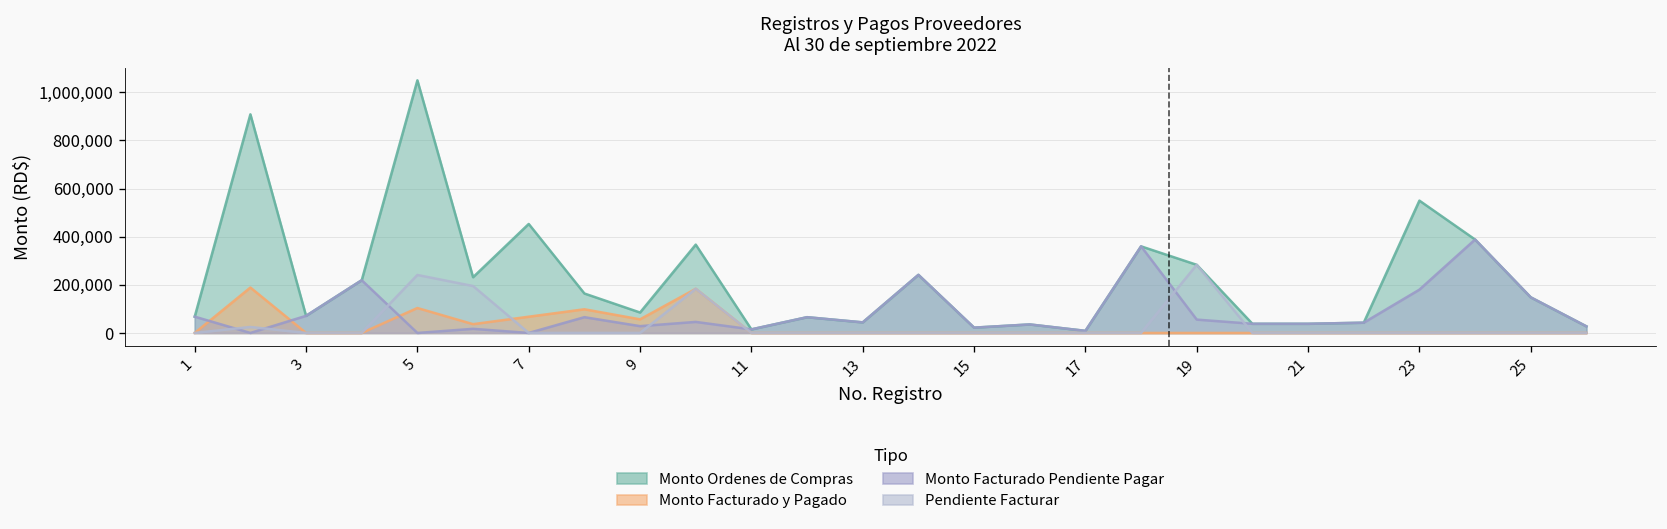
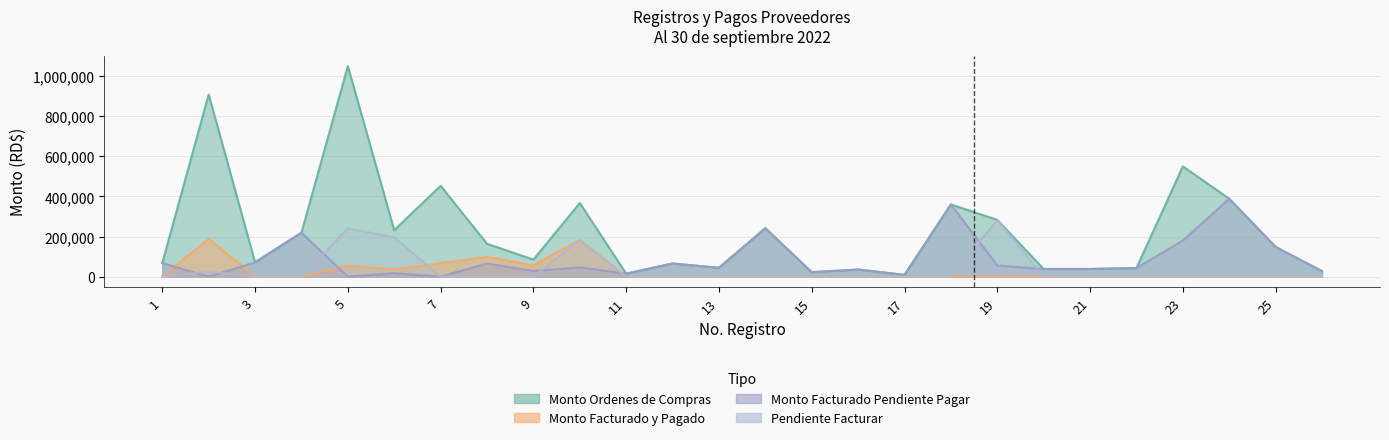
  {
    "Monto Ordenes de Compras": {
      "5": "1,050,000",
      "7": "450,000",
      "9": "80,000",
      "23": "550,000"
    },
    "Monto Facturado y Pagado": {
-     "5": "100,000",
+     "5": "50,000",
      "7": "70,000",
      "9": "60,000",
      "19": "0"
    }
  }
